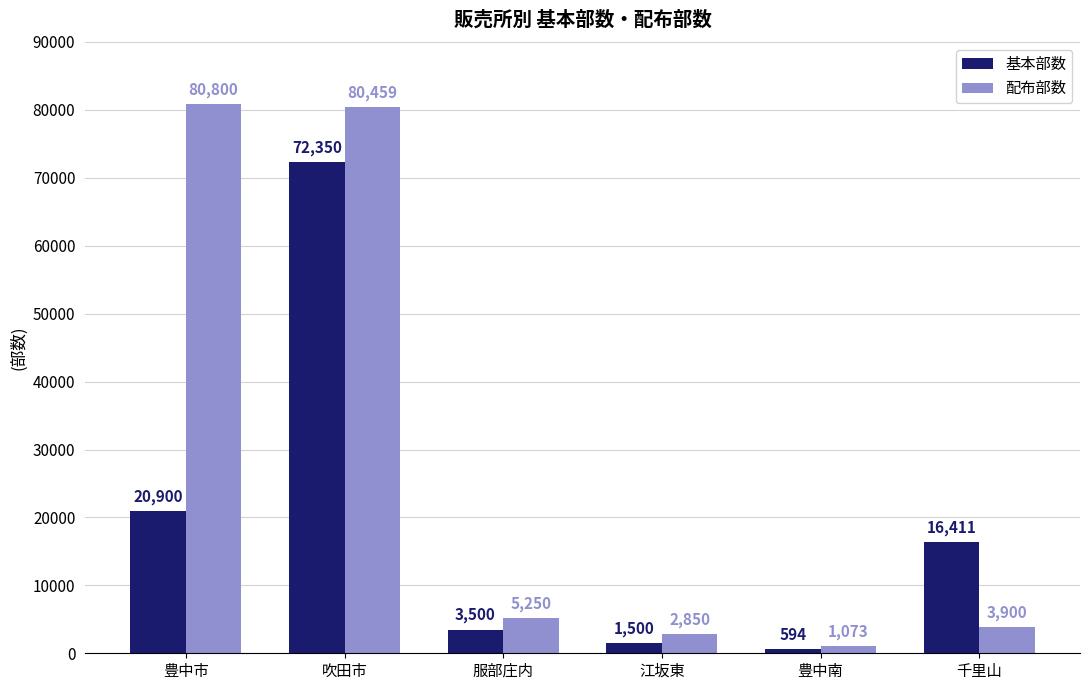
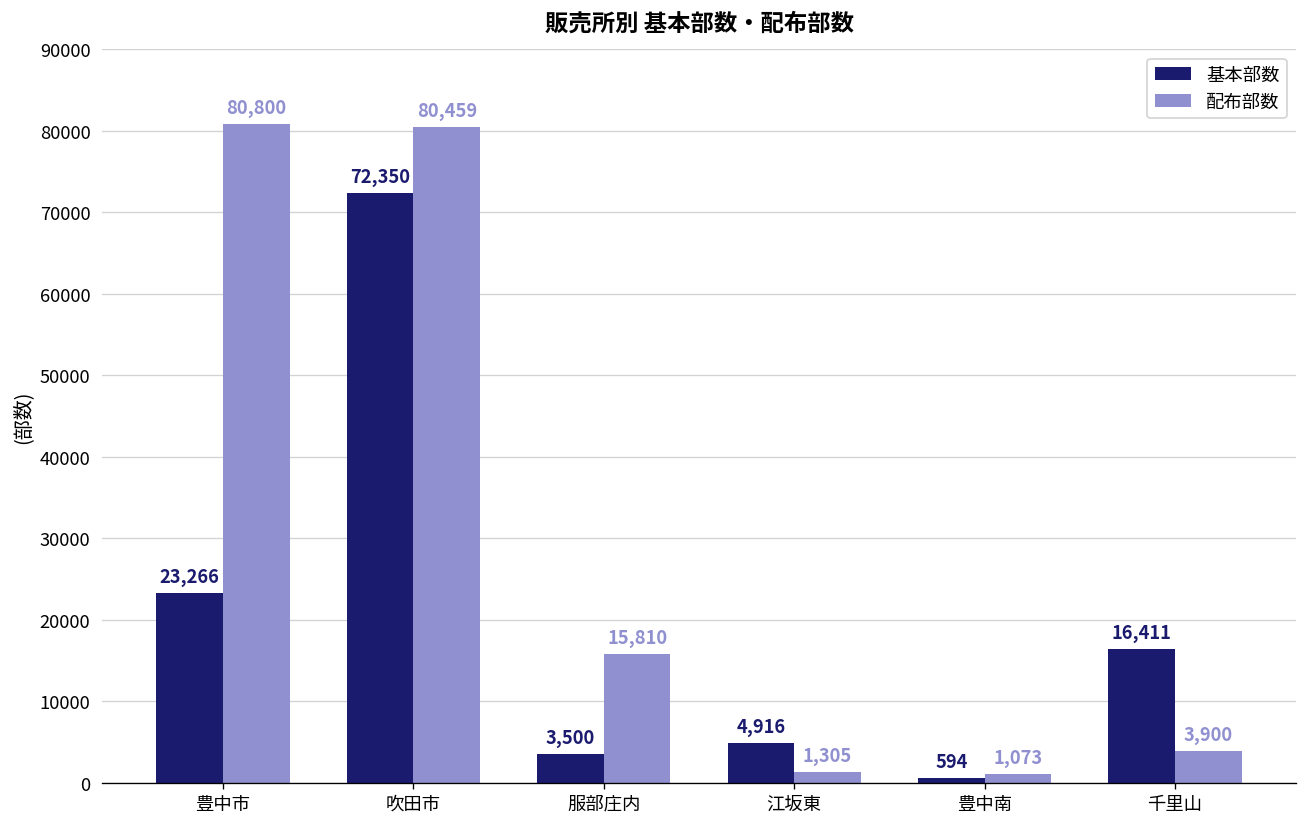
  {
    "基本部数": {
-     "豊中市": "20,900",
+     "豊中市": "23,266",
      "吹田市": "72,350",
      "服部庄内": "3,500",
-     "江坂東": "1,500",
+     "江坂東": "4,916",
      "豊中南": "594",
      "千里山": "16,411"
    },
    "配布部数": {
      "豊中市": "80,800",
      "吹田市": "80,459",
-     "服部庄内": "5,250",
-     "江坂東": "2,850",
+     "服部庄内": "15,810",
+     "江坂東": "1,305",
      "豊中南": "1,073",
      "千里山": "3,900"
    }
  }
